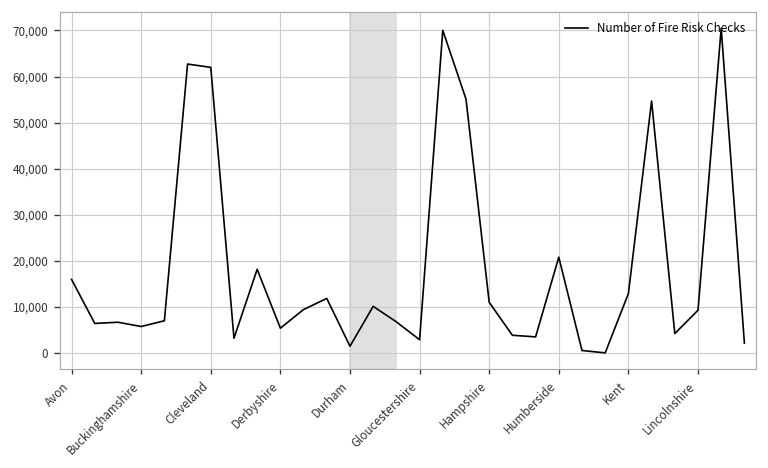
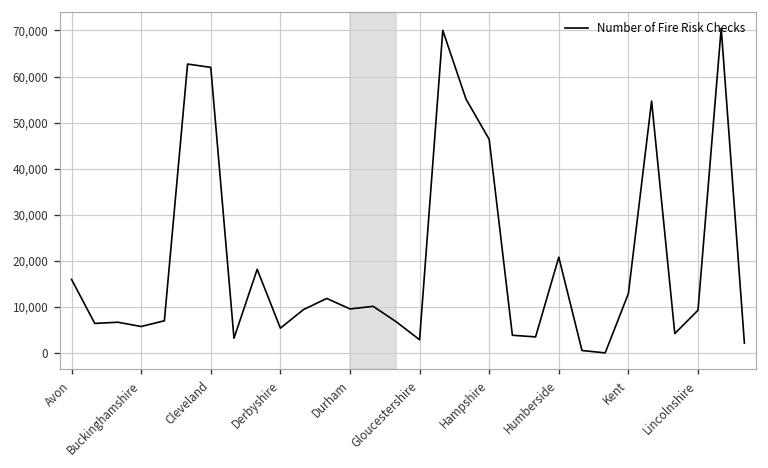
  {
    "Avon": "16,000",
    "Buckinghamshire": "6,000",
    "Cleveland": "62,000",
    "Derbyshire": "5,000",
-   "Durham": "1,000",
+   "Durham": "10,000",
    "Gloucestershire": "3,000",
-   "Hampshire": "11,000",
+   "Hampshire": "46,000",
    "Humberside": "21,000",
    "Kent": "13,000",
    "Lincolnshire": "9,000"
  }
